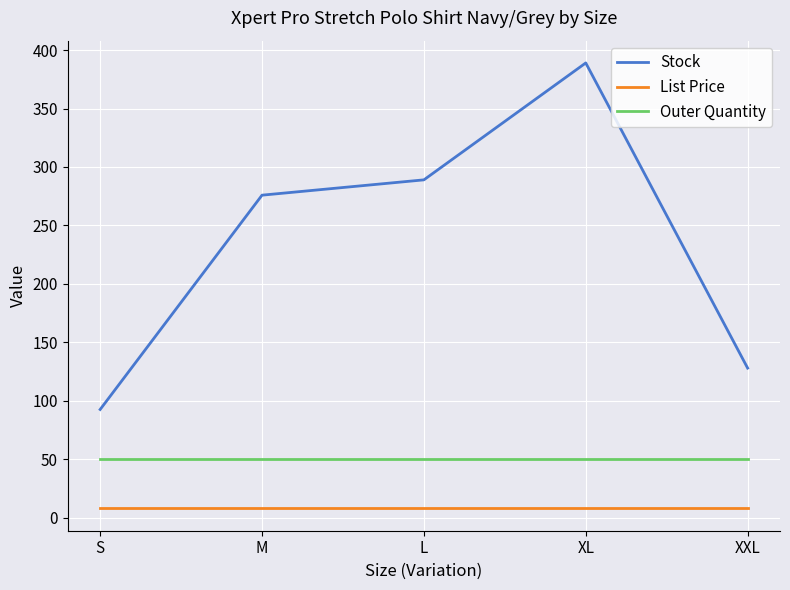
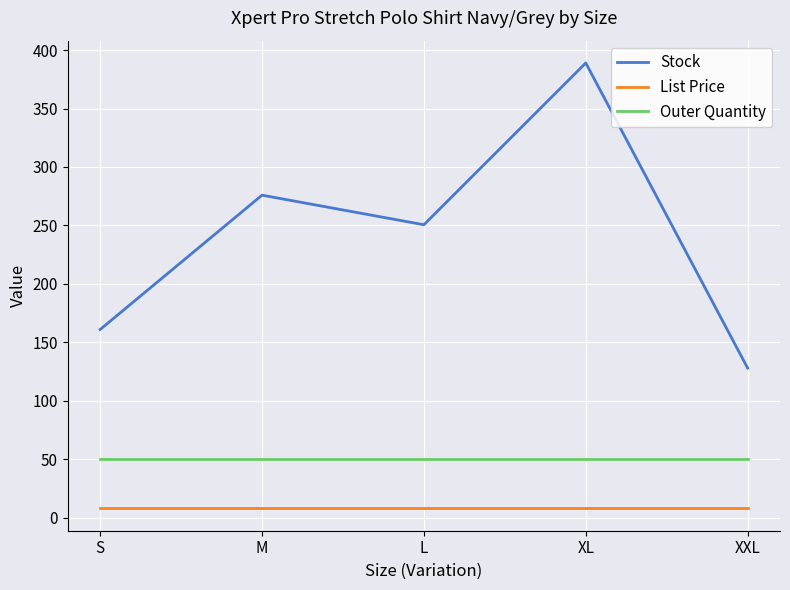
  {
    "Stock": {
-     "S": 93,
+     "S": 161,
      "M": 276,
-     "L": 289,
+     "L": 251,
      "XL": 389,
      "XXL": 128
    },
    "List Price": {
      "S": 8,
      "M": 8,
      "L": 8,
      "XL": 8,
      "XXL": 8
    },
    "Outer Quantity": {
      "S": 50,
      "M": 50,
      "L": 50,
      "XL": 50,
      "XXL": 50
    }
  }
